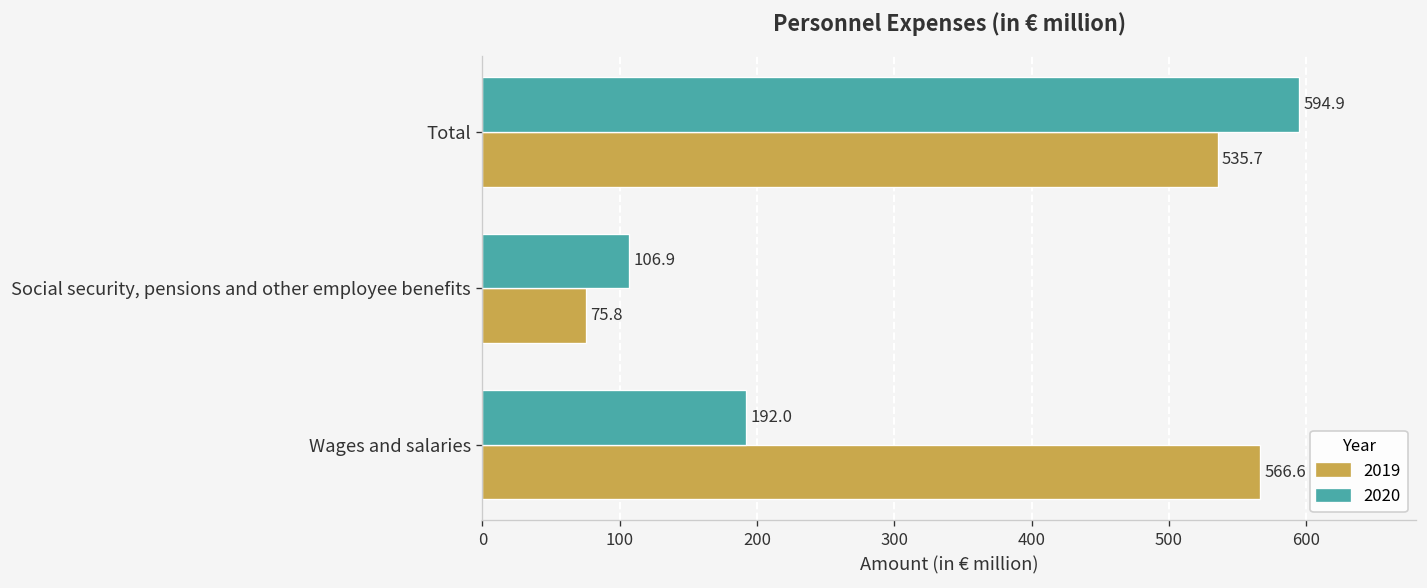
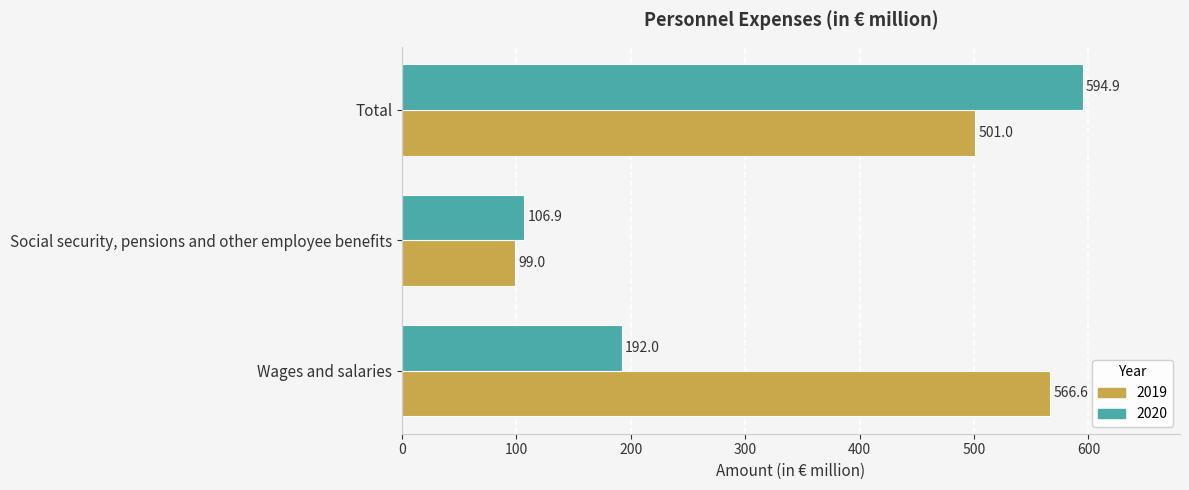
  {
    "2019": {
-     "Total": 535.7,
-     "Social security, pensions and other employee benefits": 75.8,
+     "Total": 501.0,
+     "Social security, pensions and other employee benefits": 99.0,
      "Wages and salaries": 566.6
    },
    "2020": {
      "Total": 594.9,
      "Social security, pensions and other employee benefits": 106.9,
      "Wages and salaries": 192.0
    }
  }
